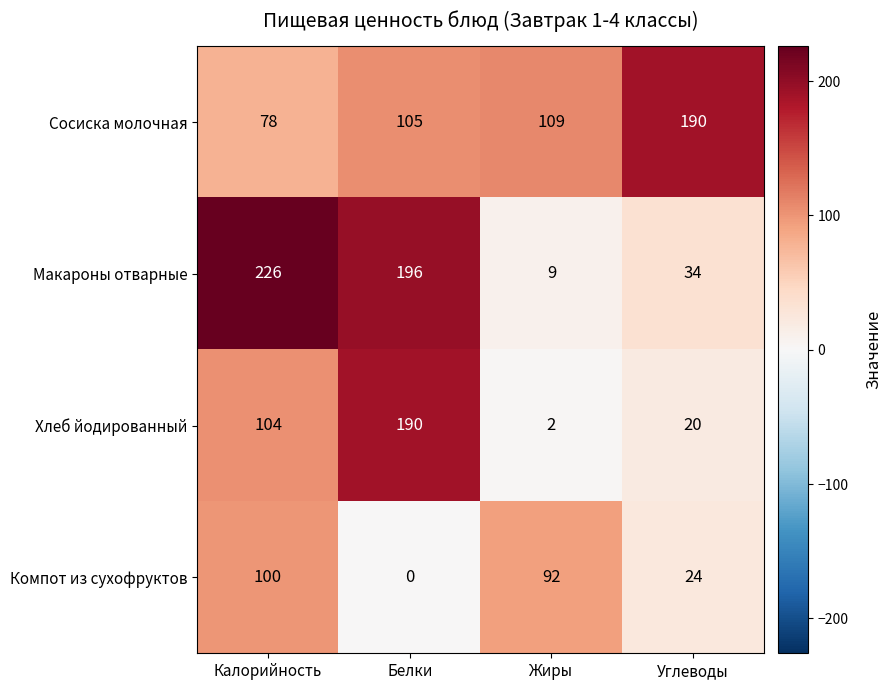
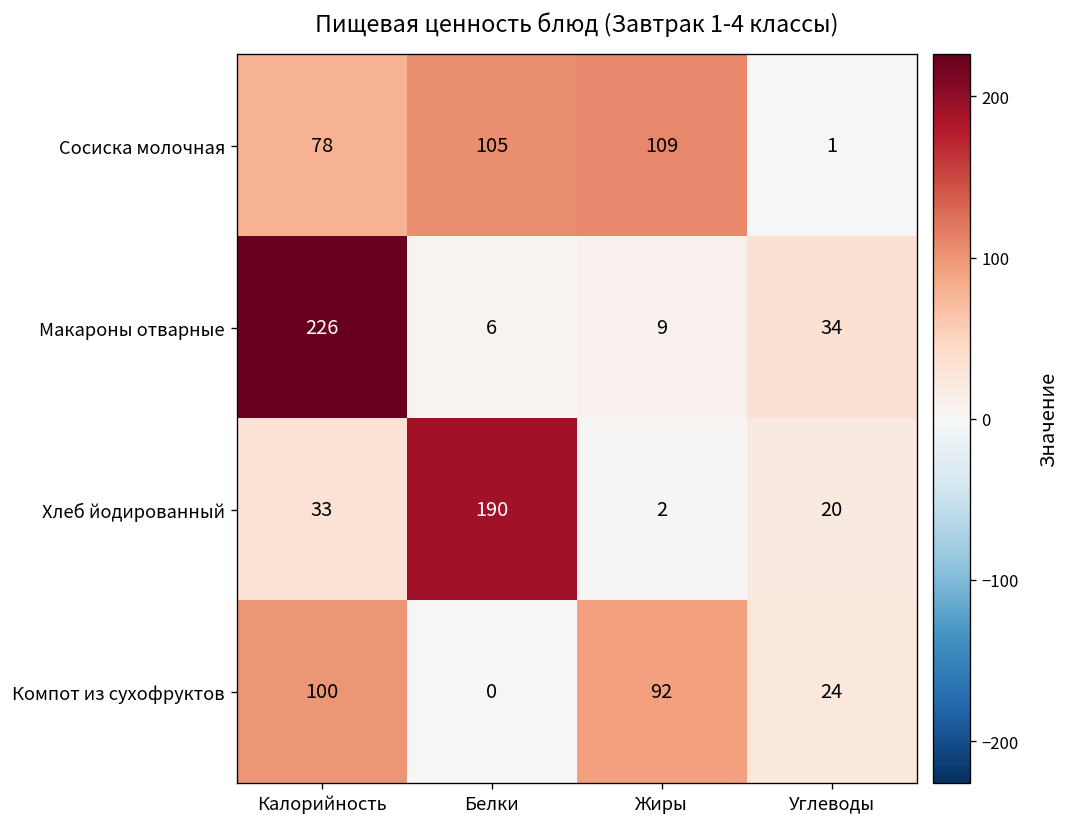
  {
    "Сосиска молочная": {
      "Калорийность": 78,
      "Белки": 105,
      "Жиры": 109,
-     "Углеводы": 190
+     "Углеводы": 1
    },
    "Макароны отварные": {
      "Калорийность": 226,
-     "Белки": 196,
+     "Белки": 6,
      "Жиры": 9,
      "Углеводы": 34
    },
    "Хлеб йодированный": {
-     "Калорийность": 104,
+     "Калорийность": 33,
      "Белки": 190,
      "Жиры": 2,
      "Углеводы": 20
    },
    "Компот из сухофруктов": {
      "Калорийность": 100,
      "Белки": 0,
      "Жиры": 92,
      "Углеводы": 24
    }
  }
